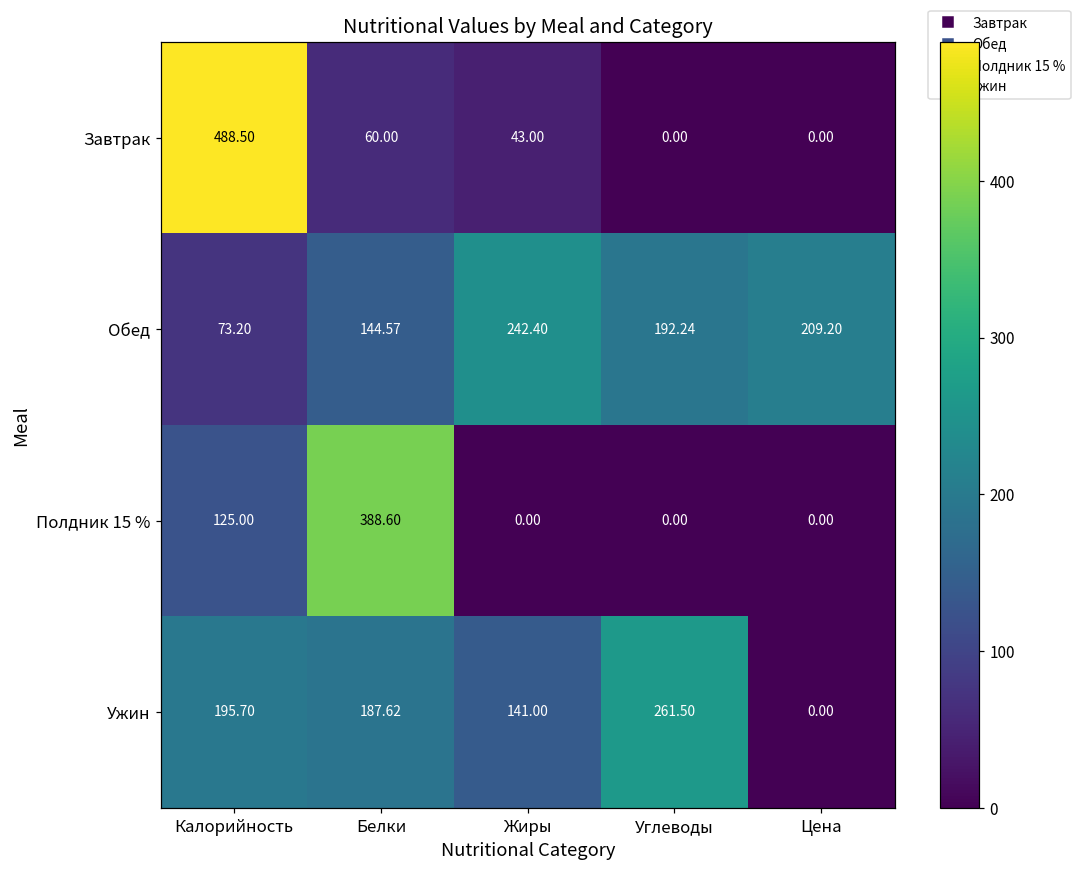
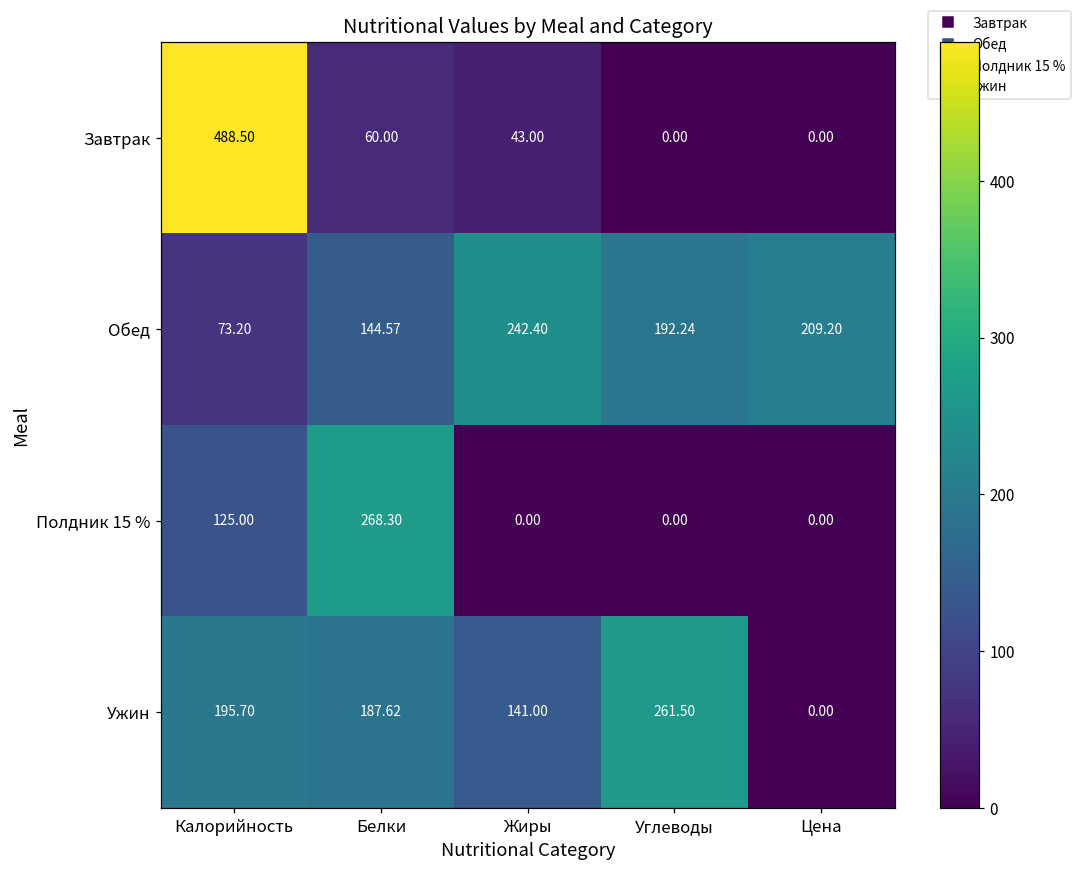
  {
    "Завтрак": {
      "Калорийность": 488.50,
      "Белки": 60.00,
      "Жиры": 43.00,
      "Углеводы": 0.00,
      "Цена": 0.00
    },
    "Обед": {
      "Калорийность": 73.20,
      "Белки": 144.57,
      "Жиры": 242.40,
      "Углеводы": 192.24,
      "Цена": 209.20
    },
    "Полдник 15 %": {
      "Калорийность": 125.00,
-     "Белки": 388.60,
+     "Белки": 268.30,
      "Жиры": 0.00,
      "Углеводы": 0.00,
      "Цена": 0.00
    },
    "Ужин": {
      "Калорийность": 195.70,
      "Белки": 187.62,
      "Жиры": 141.00,
      "Углеводы": 261.50,
      "Цена": 0.00
    }
  }
